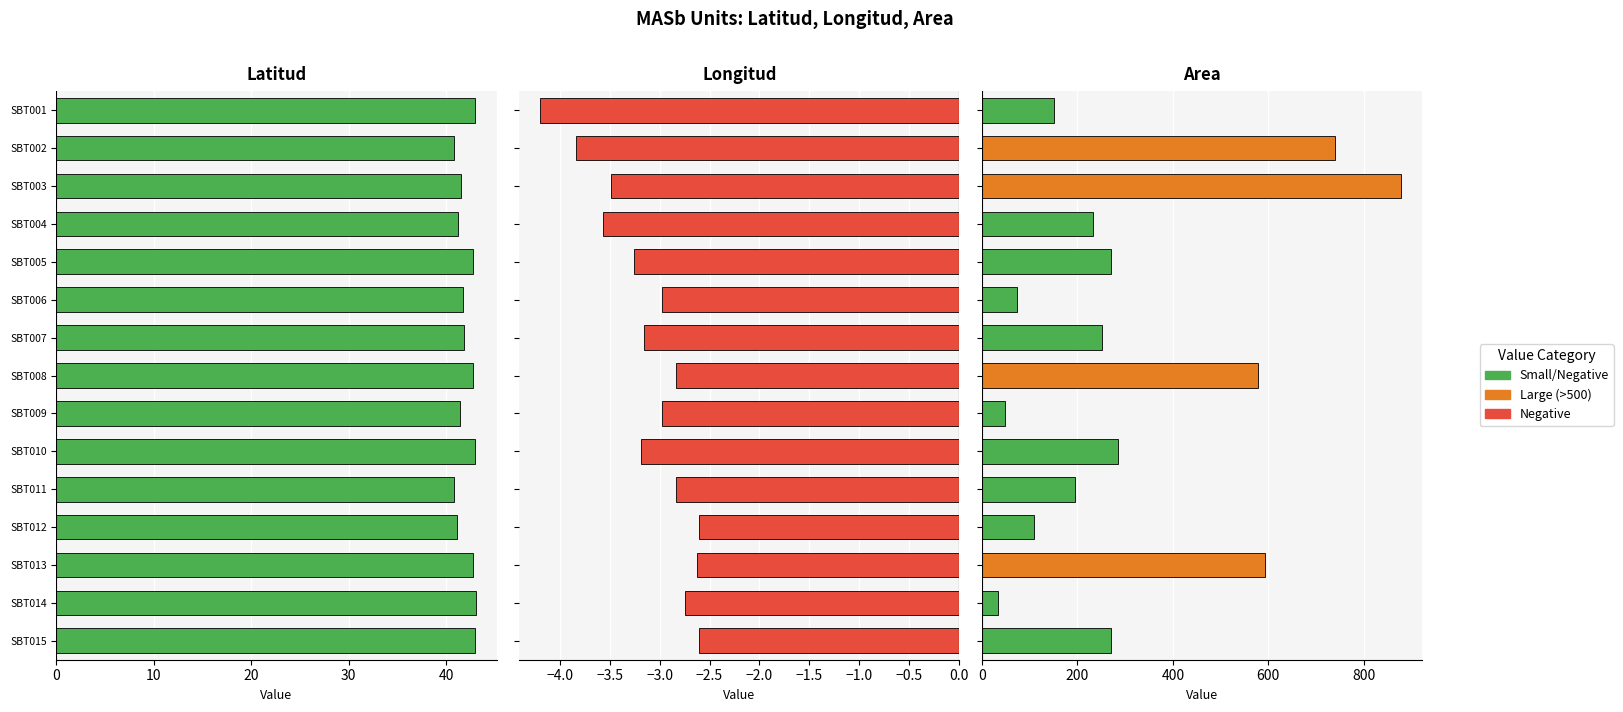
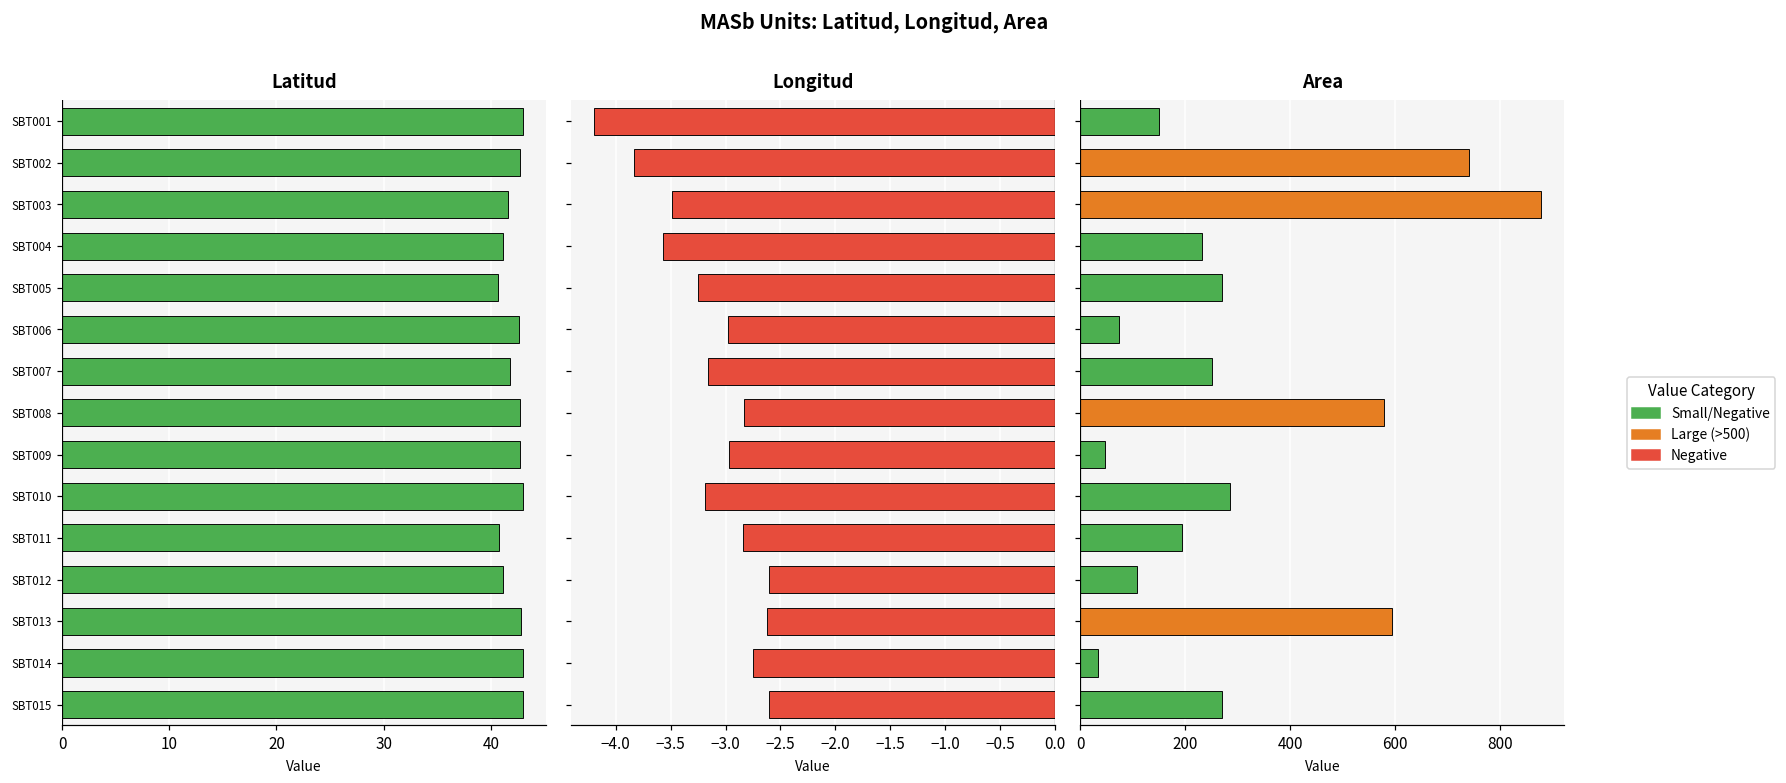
  {
    "Latitud": {
      "SBT001": 43,
-     "SBT002": 41,
+     "SBT002": 43,
      "SBT003": 42,
      "SBT004": 41,
-     "SBT005": 43,
-     "SBT006": 42,
+     "SBT005": 41,
+     "SBT006": 43,
      "SBT007": 42,
      "SBT008": 43,
-     "SBT009": 41,
+     "SBT009": 43,
      "SBT010": 43,
      "SBT011": 41,
      "SBT012": 41,
      "SBT013": 43,
      "SBT014": 43,
      "SBT015": 43
    }
  }
